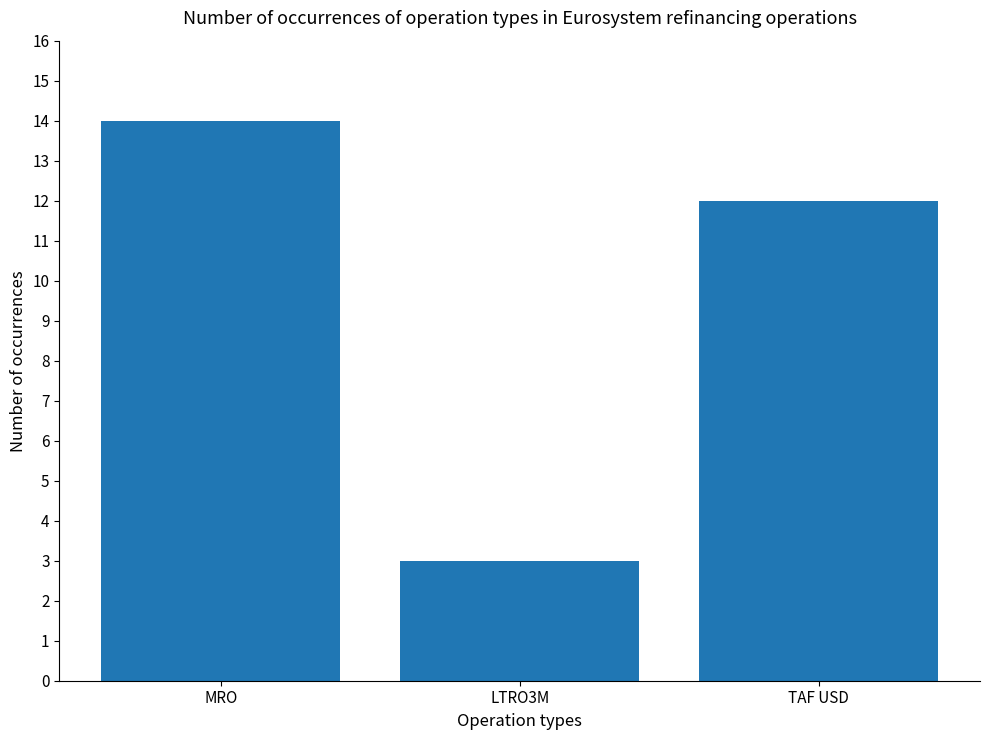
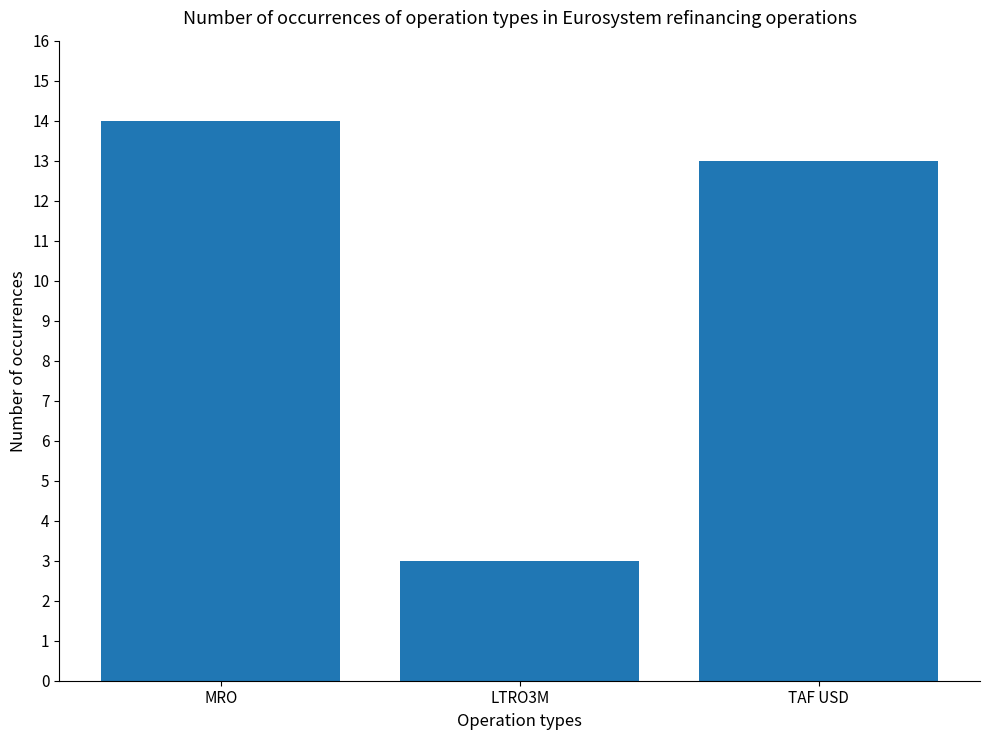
  {
    "MRO": 14,
    "LTRO3M": 3,
-   "TAF USD": 12
+   "TAF USD": 13
  }
